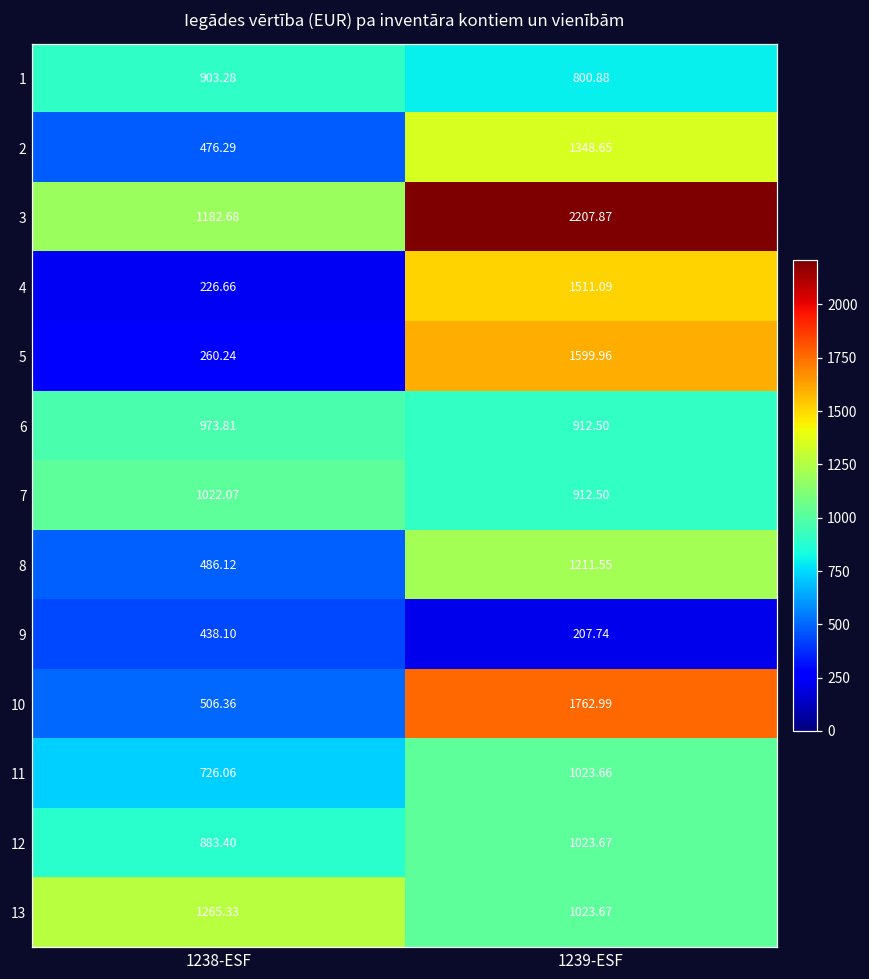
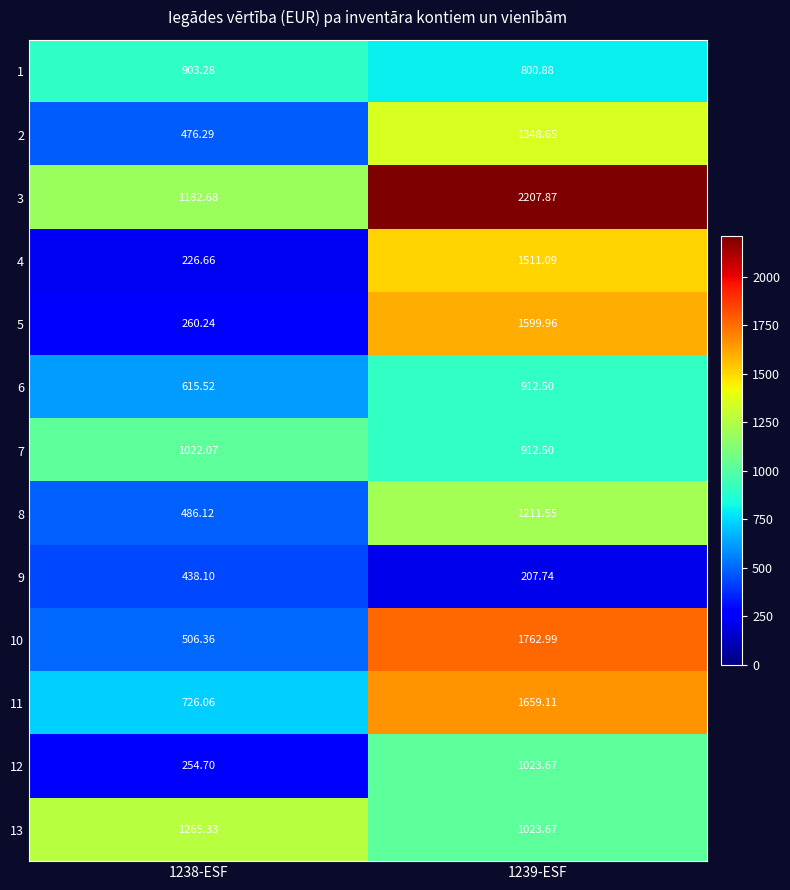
  {
    "1": {
      "1238-ESF": 903.28,
      "1239-ESF": 800.88
    },
    "2": {
      "1238-ESF": 476.29,
      "1239-ESF": 1348.65
    },
    "3": {
      "1238-ESF": 1182.68,
      "1239-ESF": 2207.87
    },
    "4": {
      "1238-ESF": 226.66,
      "1239-ESF": 1511.09
    },
    "5": {
      "1238-ESF": 260.24,
      "1239-ESF": 1599.96
    },
    "6": {
-     "1238-ESF": 973.81,
+     "1238-ESF": 615.52,
      "1239-ESF": 912.50
    },
    "7": {
      "1238-ESF": 1022.07,
      "1239-ESF": 912.50
    },
    "8": {
      "1238-ESF": 486.12,
      "1239-ESF": 1211.55
    },
    "9": {
      "1238-ESF": 438.10,
      "1239-ESF": 207.74
    },
    "10": {
      "1238-ESF": 506.36,
      "1239-ESF": 1762.99
    },
    "11": {
      "1238-ESF": 726.06,
-     "1239-ESF": 1023.66
+     "1239-ESF": 1659.11
    },
    "12": {
-     "1238-ESF": 883.40,
+     "1238-ESF": 254.70,
      "1239-ESF": 1023.67
    },
    "13": {
      "1238-ESF": 1265.33,
      "1239-ESF": 1023.67
    }
  }
